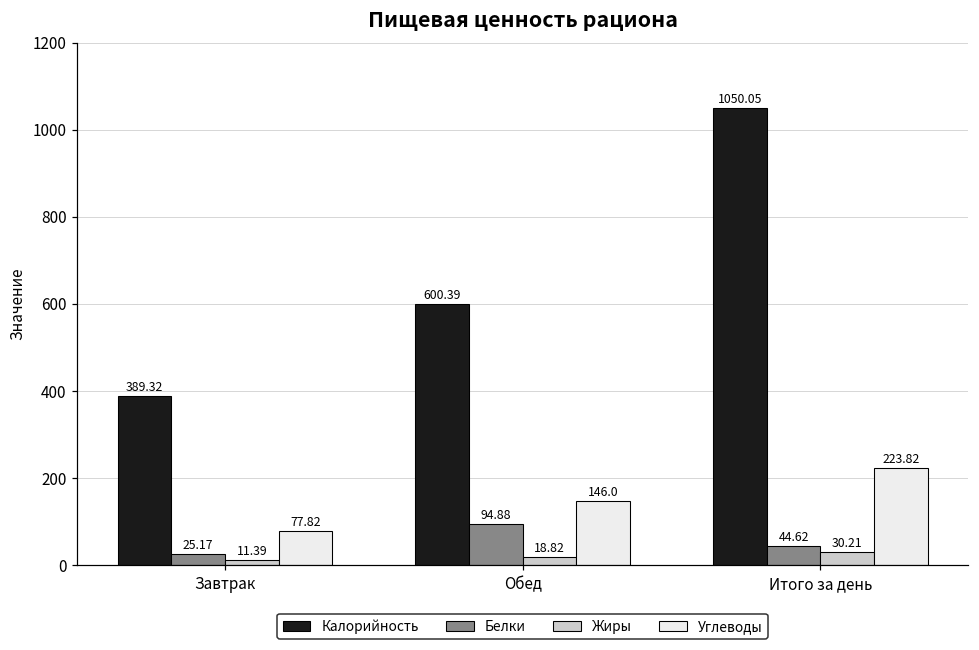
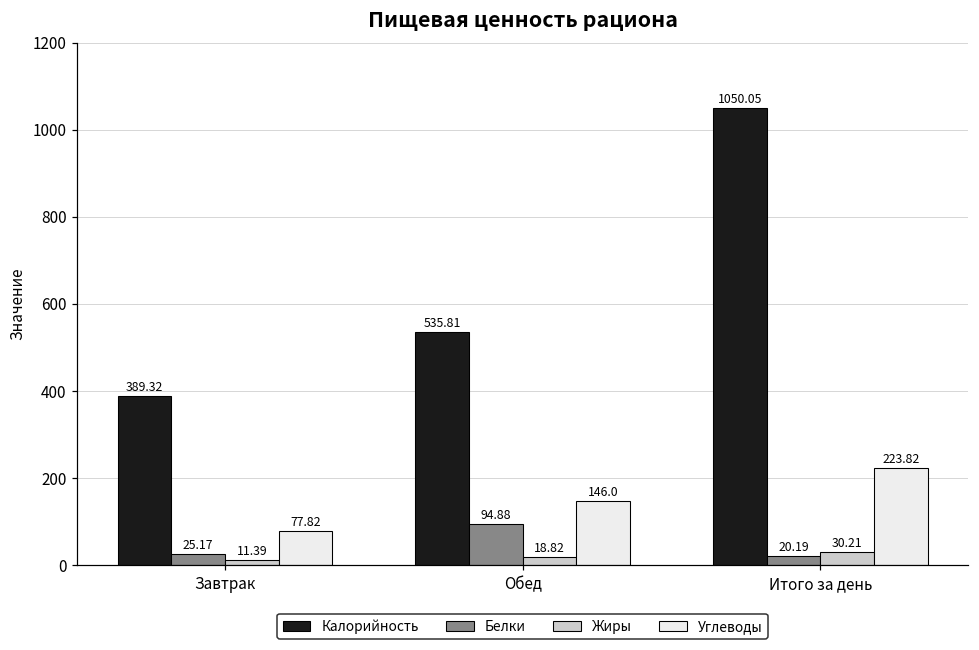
  {
    "Калорийность": {
      "Завтрак": 389.32,
-     "Обед": 600.39,
+     "Обед": 535.81,
      "Итого за день": 1050.05
    },
    "Белки": {
      "Завтрак": 25.17,
      "Обед": 94.88,
-     "Итого за день": 44.62
+     "Итого за день": 20.19
    }
  }
